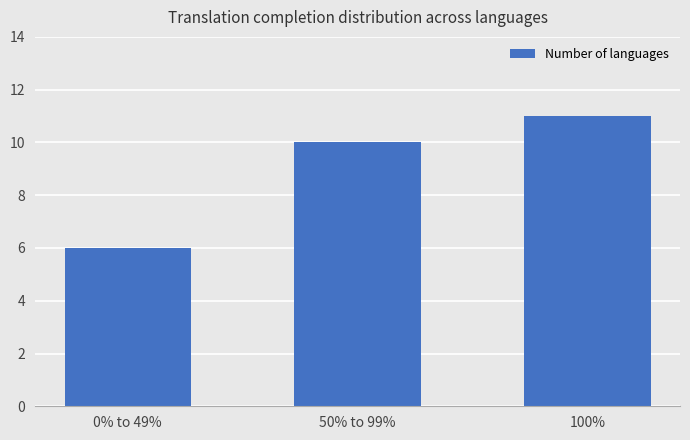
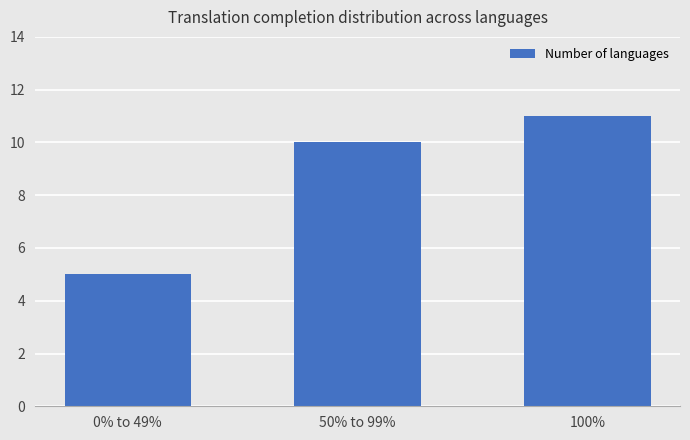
  {
-   "0% to 49%": 6,
+   "0% to 49%": 5,
    "50% to 99%": 10,
    "100%": 11
  }
